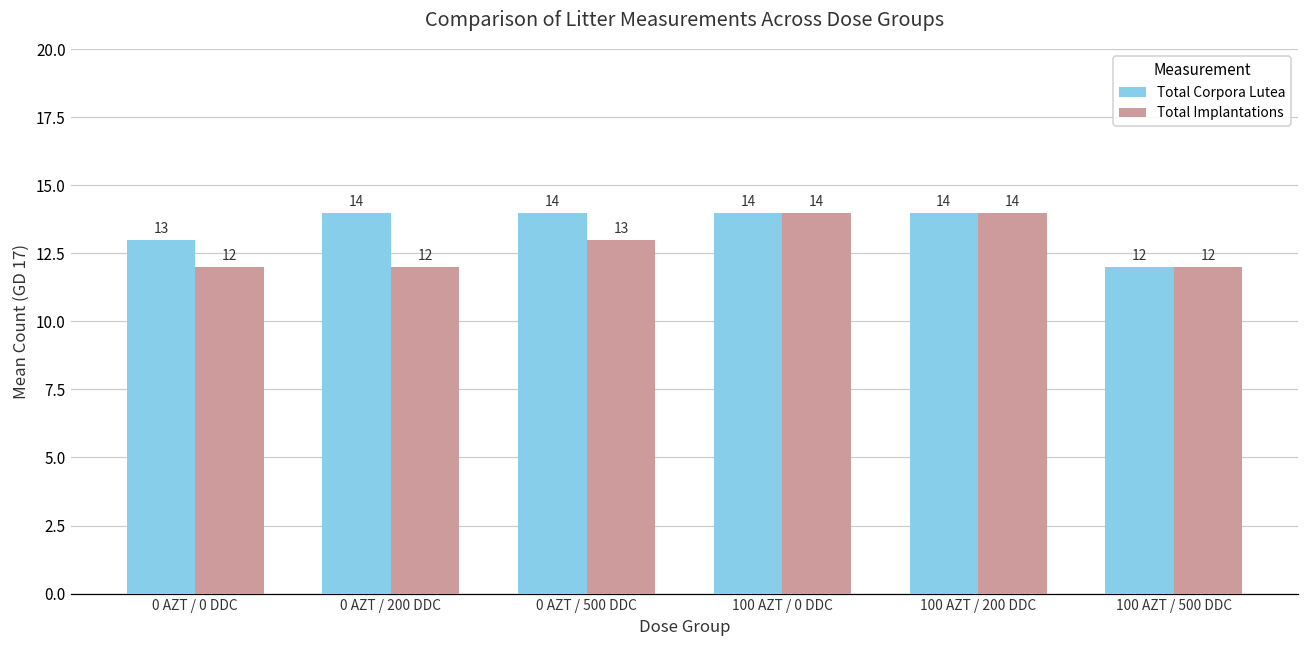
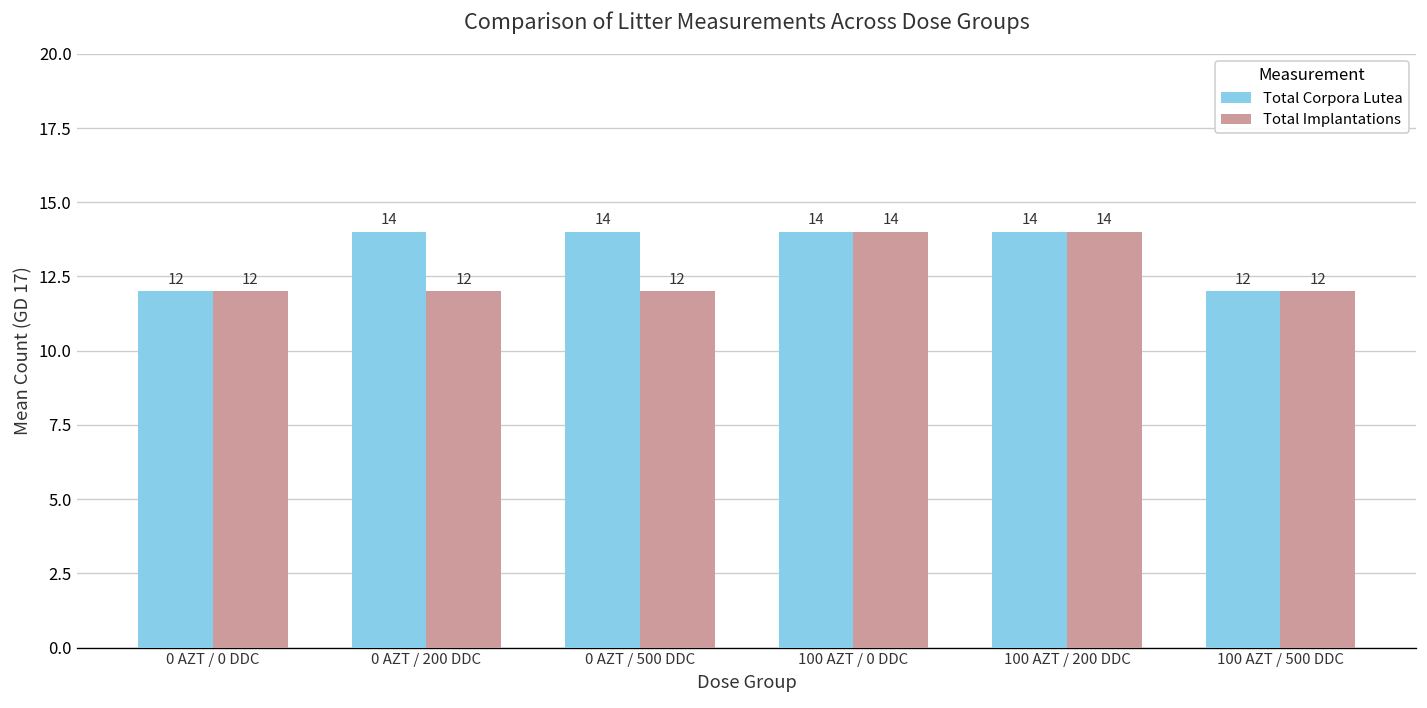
  {
    "Total Corpora Lutea": {
-     "0 AZT / 0 DDC": 13,
+     "0 AZT / 0 DDC": 12,
      "0 AZT / 200 DDC": 14,
      "0 AZT / 500 DDC": 14,
      "100 AZT / 0 DDC": 14,
      "100 AZT / 200 DDC": 14,
      "100 AZT / 500 DDC": 12
    },
    "Total Implantations": {
      "0 AZT / 0 DDC": 12,
      "0 AZT / 200 DDC": 12,
-     "0 AZT / 500 DDC": 13,
+     "0 AZT / 500 DDC": 12,
      "100 AZT / 0 DDC": 14,
      "100 AZT / 200 DDC": 14,
      "100 AZT / 500 DDC": 12
    }
  }
